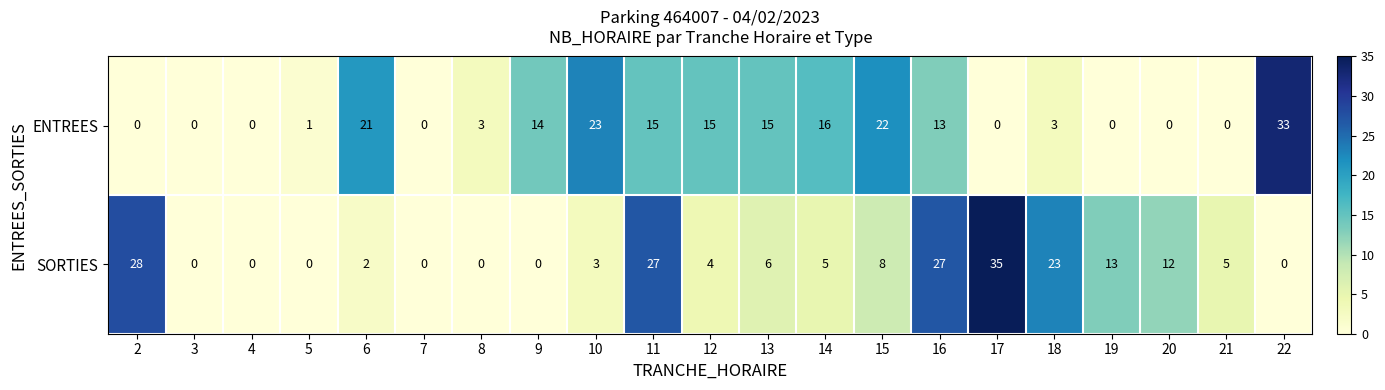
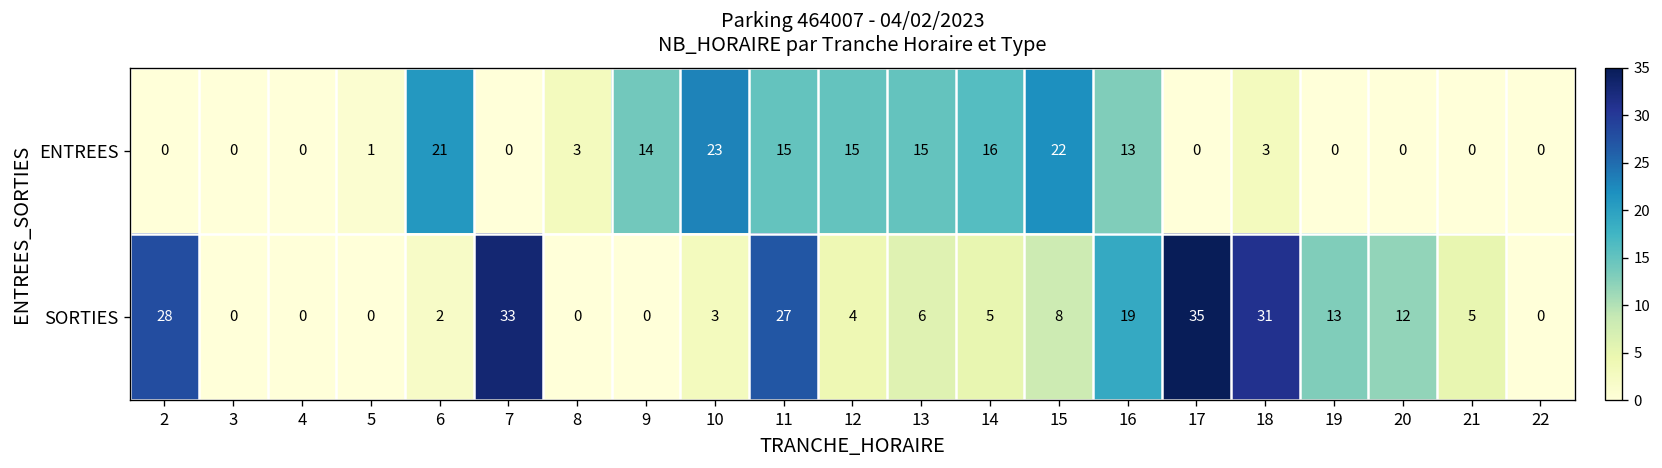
  {
    "ENTREES": {
      "2": 0,
      "3": 0,
      "4": 0,
      "5": 1,
      "6": 21,
      "7": 0,
      "8": 3,
      "9": 14,
      "10": 23,
      "11": 15,
      "12": 15,
      "13": 15,
      "14": 16,
      "15": 22,
      "16": 13,
      "17": 0,
      "18": 3,
      "19": 0,
      "20": 0,
      "21": 0,
-     "22": 33
+     "22": 0
    },
    "SORTIES": {
      "2": 28,
      "3": 0,
      "4": 0,
      "5": 0,
      "6": 2,
-     "7": 0,
+     "7": 33,
      "8": 0,
      "9": 0,
      "10": 3,
      "11": 27,
      "12": 4,
      "13": 6,
      "14": 5,
      "15": 8,
-     "16": 27,
+     "16": 19,
      "17": 35,
-     "18": 23,
+     "18": 31,
      "19": 13,
      "20": 12,
      "21": 5,
      "22": 0
    }
  }
